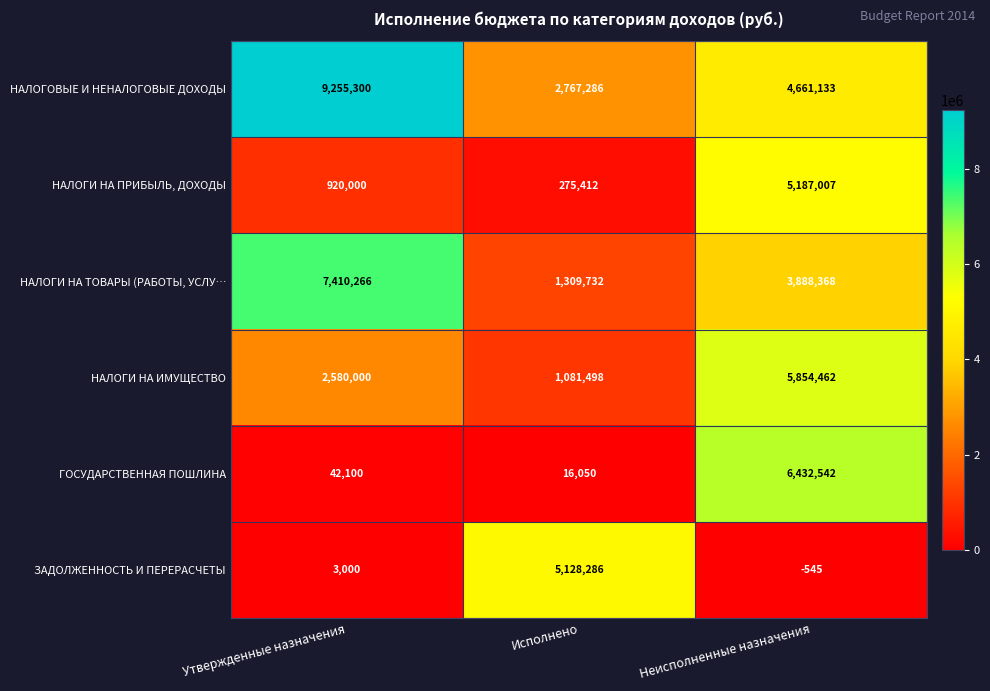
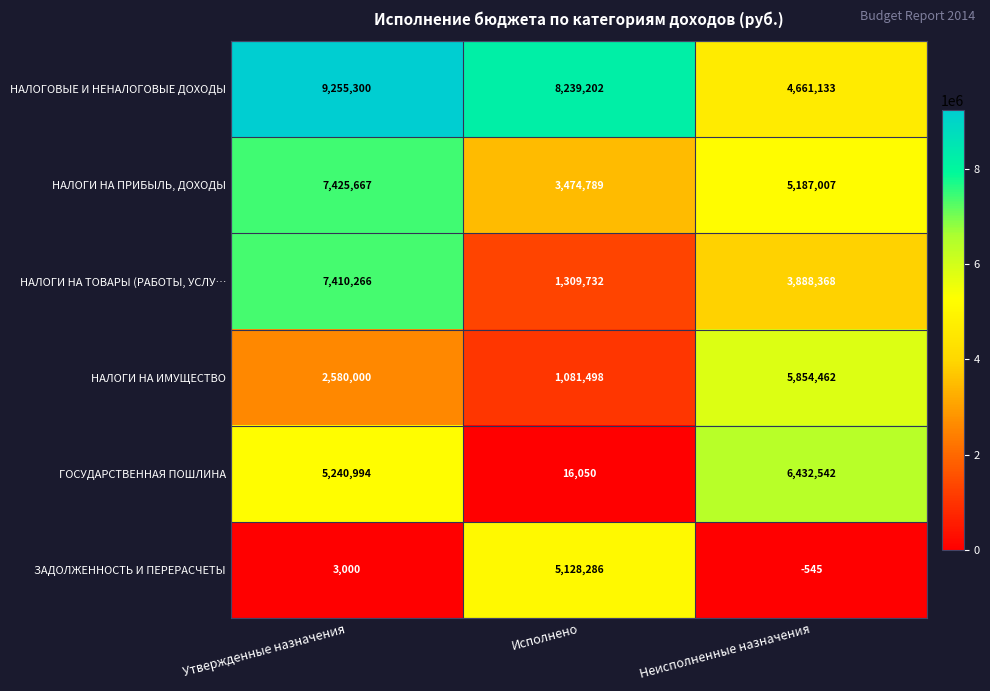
  {
    "НАЛОГОВЫЕ И НЕНАЛОГОВЫЕ ДОХОДЫ": {
      "Утвержденные назначения": "9,255,300",
-     "Исполнено": "2,767,286",
+     "Исполнено": "8,239,202",
      "Неисполненные назначения": "4,661,133"
    },
    "НАЛОГИ НА ПРИБЫЛЬ, ДОХОДЫ": {
-     "Утвержденные назначения": "920,000",
-     "Исполнено": "275,412",
+     "Утвержденные назначения": "7,425,667",
+     "Исполнено": "3,474,789",
      "Неисполненные назначения": "5,187,007"
    },
    "НАЛОГИ НА ТОВАРЫ (РАБОТЫ, УСЛУ…": {
      "Утвержденные назначения": "7,410,266",
      "Исполнено": "1,309,732",
      "Неисполненные назначения": "3,888,368"
    },
    "НАЛОГИ НА ИМУЩЕСТВО": {
      "Утвержденные назначения": "2,580,000",
      "Исполнено": "1,081,498",
      "Неисполненные назначения": "5,854,462"
    },
    "ГОСУДАРСТВЕННАЯ ПОШЛИНА": {
-     "Утвержденные назначения": "42,100",
+     "Утвержденные назначения": "5,240,994",
      "Исполнено": "16,050",
      "Неисполненные назначения": "6,432,542"
    },
    "ЗАДОЛЖЕННОСТЬ И ПЕРЕРАСЧЕТЫ": {
      "Утвержденные назначения": "3,000",
      "Исполнено": "5,128,286",
      "Неисполненные назначения": "-545"
    }
  }
